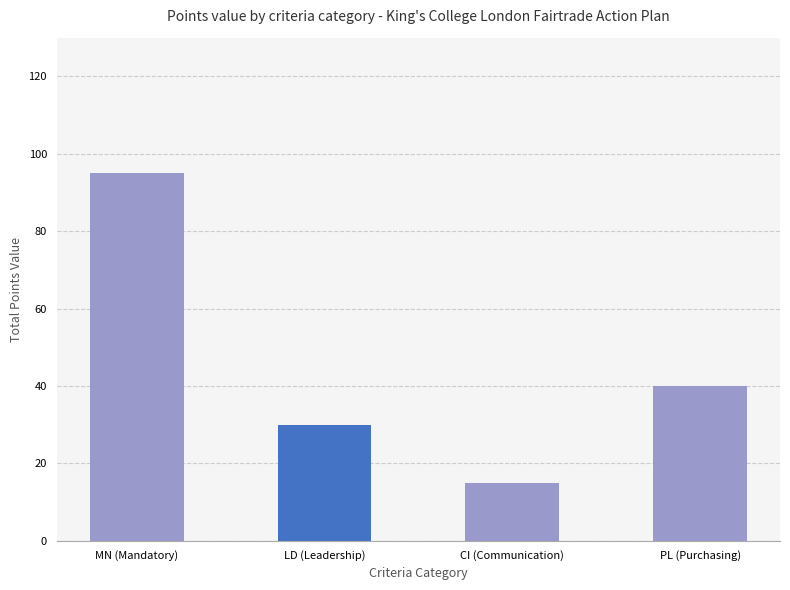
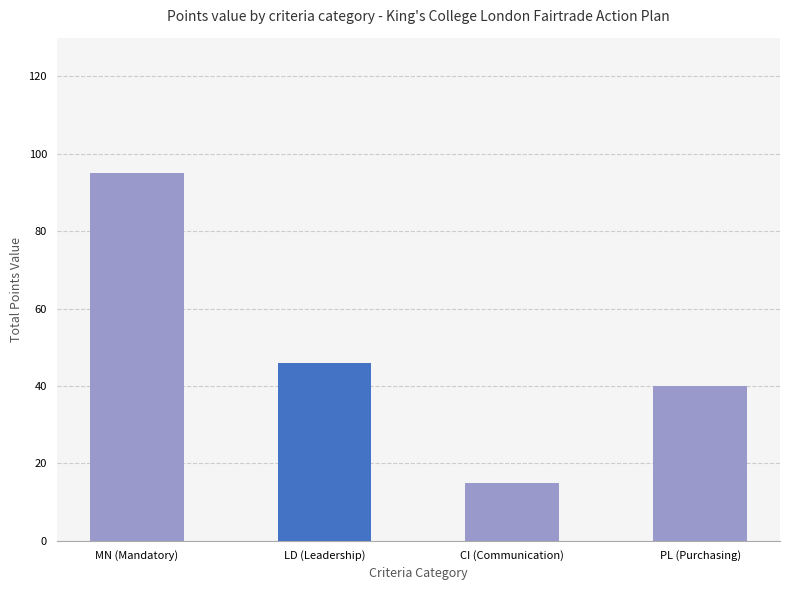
  {
    "MN (Mandatory)": 95,
-   "LD (Leadership)": 30,
+   "LD (Leadership)": 46,
    "CI (Communication)": 15,
    "PL (Purchasing)": 40
  }
